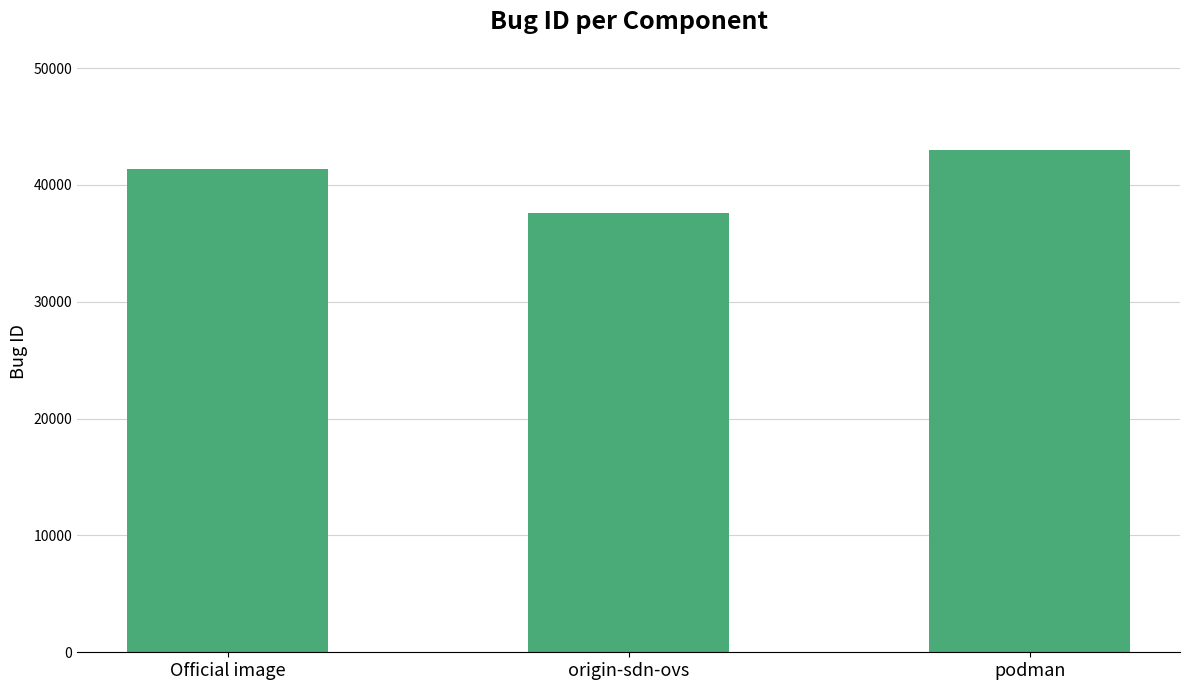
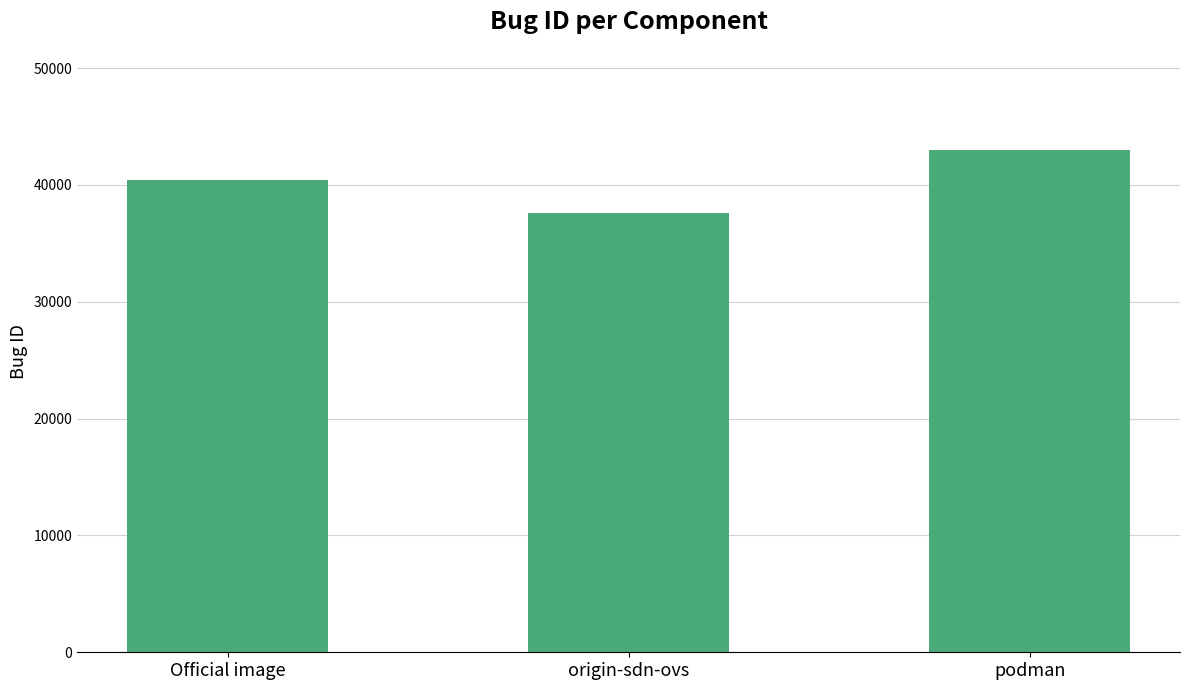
  {
-   "Official image": 41400,
+   "Official image": 40400,
    "origin-sdn-ovs": 37600,
    "podman": 43000
  }
